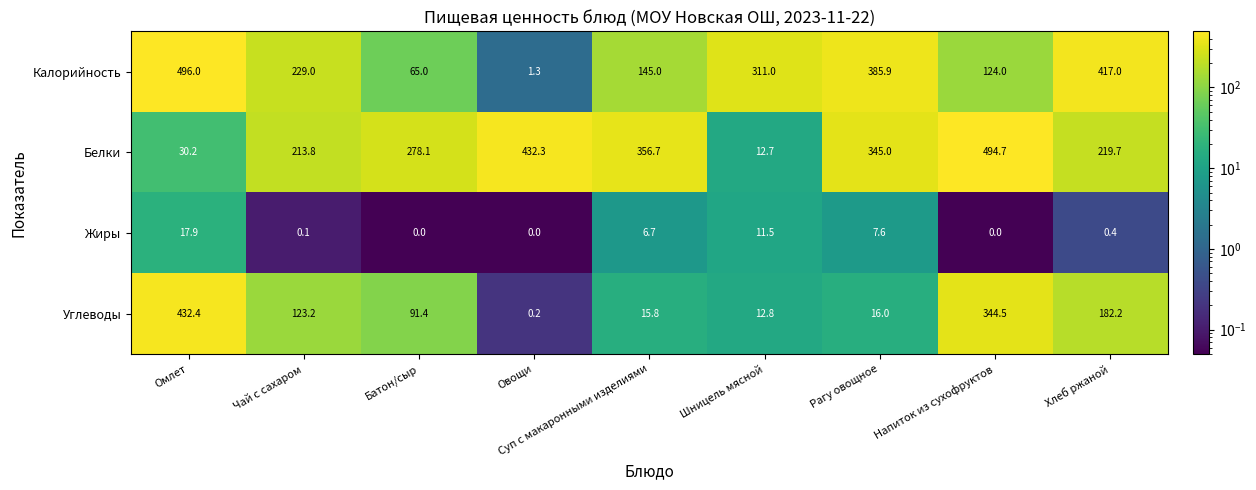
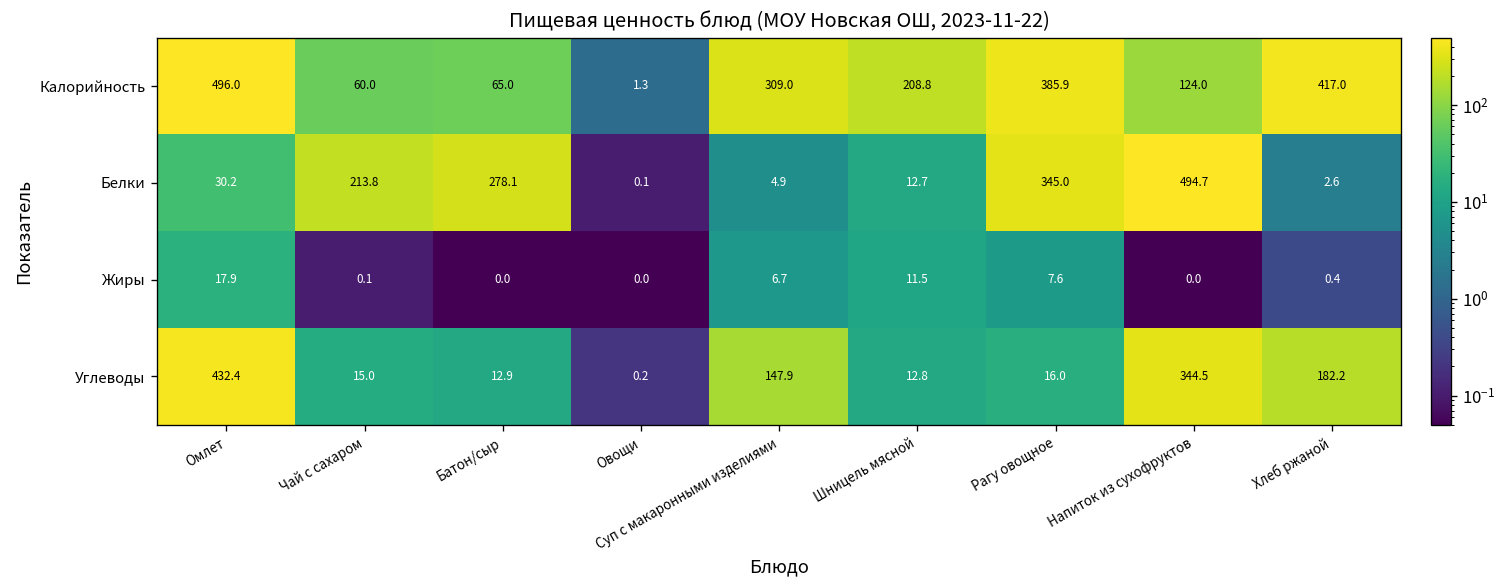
  {
    "Калорийность": {
      "Омлет": 496.0,
-     "Чай с сахаром": 229.0,
+     "Чай с сахаром": 60.0,
      "Батон/сыр": 65.0,
      "Овощи": 1.3,
-     "Суп с макаронными изделиями": 145.0,
-     "Шницель мясной": 311.0,
+     "Суп с макаронными изделиями": 309.0,
+     "Шницель мясной": 208.8,
      "Рагу овощное": 385.9,
      "Напиток из сухофруктов": 124.0,
      "Хлеб ржаной": 417.0
    },
    "Белки": {
      "Омлет": 30.2,
      "Чай с сахаром": 213.8,
      "Батон/сыр": 278.1,
-     "Овощи": 432.3,
-     "Суп с макаронными изделиями": 356.7,
+     "Овощи": 0.1,
+     "Суп с макаронными изделиями": 4.9,
      "Шницель мясной": 12.7,
      "Рагу овощное": 345.0,
      "Напиток из сухофруктов": 494.7,
-     "Хлеб ржаной": 219.7
+     "Хлеб ржаной": 2.6
    },
    "Жиры": {
      "Омлет": 17.9,
      "Чай с сахаром": 0.1,
      "Батон/сыр": 0.0,
      "Овощи": 0.0,
      "Суп с макаронными изделиями": 6.7,
      "Шницель мясной": 11.5,
      "Рагу овощное": 7.6,
      "Напиток из сухофруктов": 0.0,
      "Хлеб ржаной": 0.4
    },
    "Углеводы": {
      "Омлет": 432.4,
-     "Чай с сахаром": 123.2,
-     "Батон/сыр": 91.4,
+     "Чай с сахаром": 15.0,
+     "Батон/сыр": 12.9,
      "Овощи": 0.2,
-     "Суп с макаронными изделиями": 15.8,
+     "Суп с макаронными изделиями": 147.9,
      "Шницель мясной": 12.8,
      "Рагу овощное": 16.0,
      "Напиток из сухофруктов": 344.5,
      "Хлеб ржаной": 182.2
    }
  }
